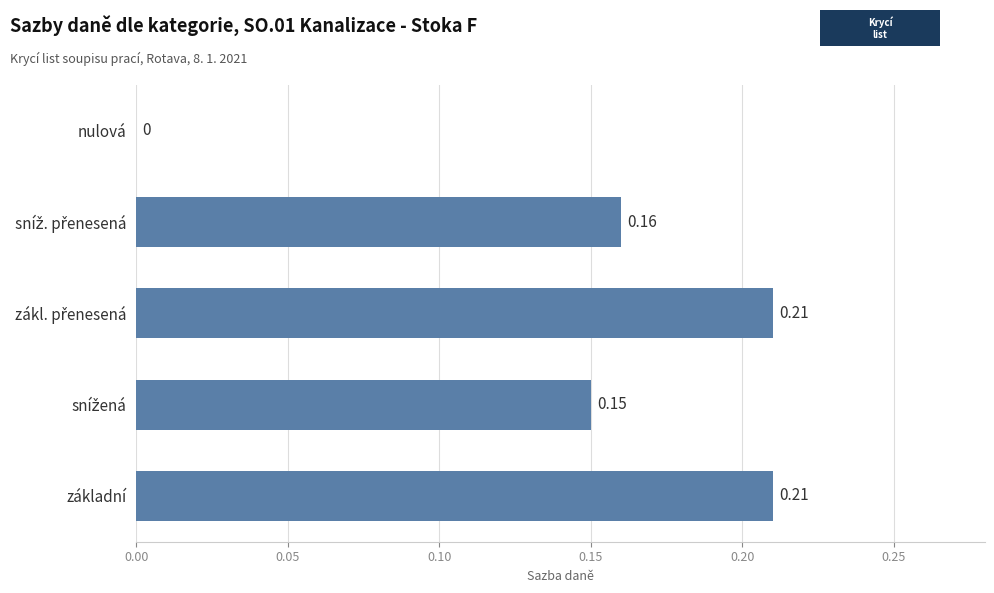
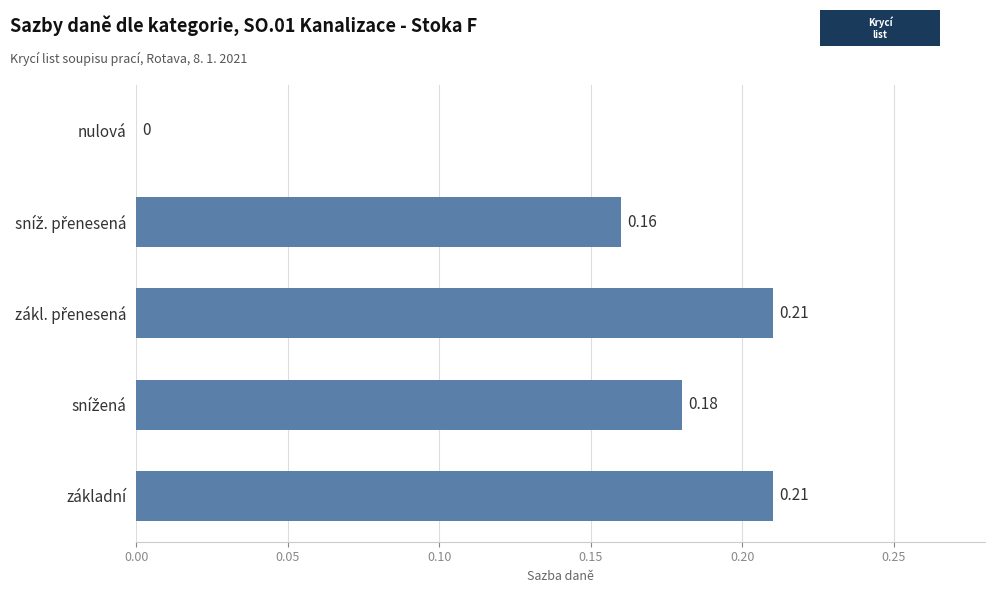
  {
    "nulová": 0,
    "sníž. přenesená": 0.16,
    "zákl. přenesená": 0.21,
-   "snížená": 0.15,
+   "snížená": 0.18,
    "základní": 0.21
  }
